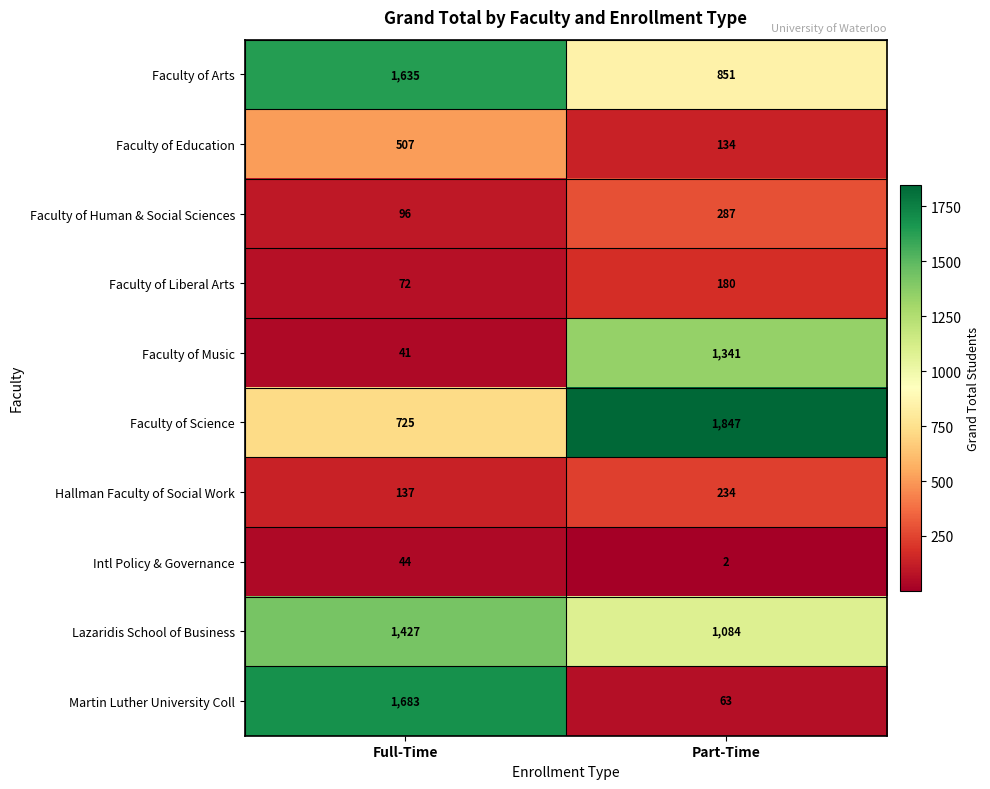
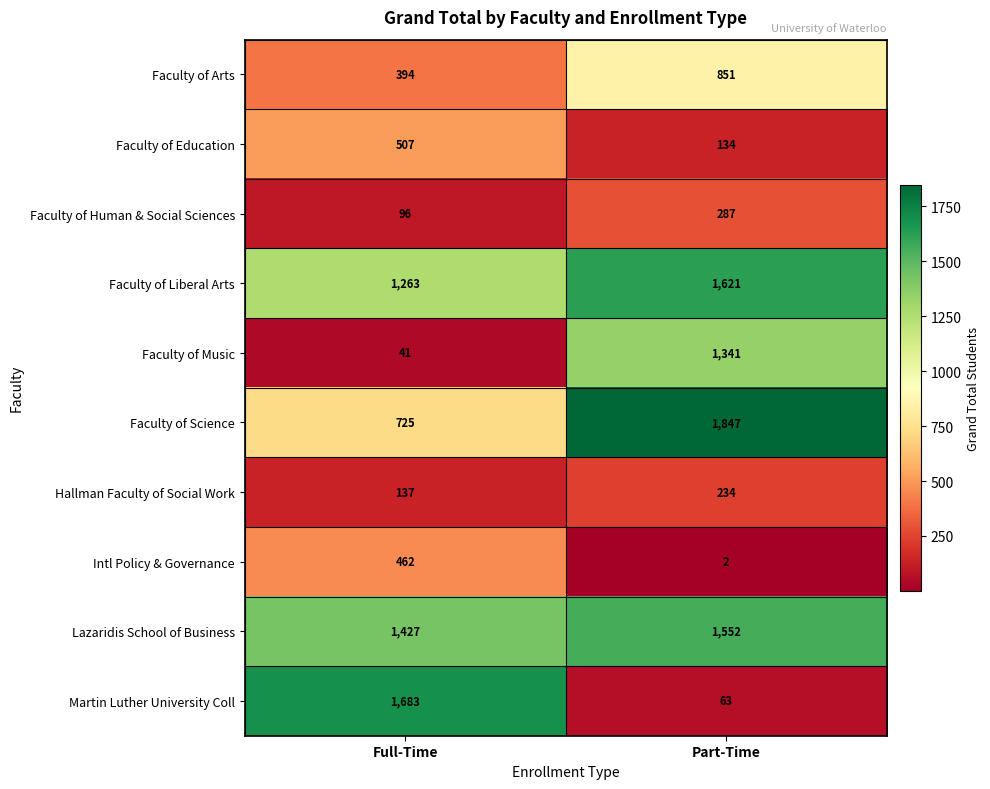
  {
    "Faculty of Arts": {
-     "Full-Time": "1,635",
+     "Full-Time": "394",
      "Part-Time": "851"
    },
    "Faculty of Education": {
      "Full-Time": "507",
      "Part-Time": "134"
    },
    "Faculty of Human & Social Sciences": {
      "Full-Time": "96",
      "Part-Time": "287"
    },
    "Faculty of Liberal Arts": {
-     "Full-Time": "72",
-     "Part-Time": "180"
+     "Full-Time": "1,263",
+     "Part-Time": "1,621"
    },
    "Faculty of Music": {
      "Full-Time": "41",
      "Part-Time": "1,341"
    },
    "Faculty of Science": {
      "Full-Time": "725",
      "Part-Time": "1,847"
    },
    "Hallman Faculty of Social Work": {
      "Full-Time": "137",
      "Part-Time": "234"
    },
    "Intl Policy & Governance": {
-     "Full-Time": "44",
+     "Full-Time": "462",
      "Part-Time": "2"
    },
    "Lazaridis School of Business": {
      "Full-Time": "1,427",
-     "Part-Time": "1,084"
+     "Part-Time": "1,552"
    },
    "Martin Luther University Coll": {
      "Full-Time": "1,683",
      "Part-Time": "63"
    }
  }
